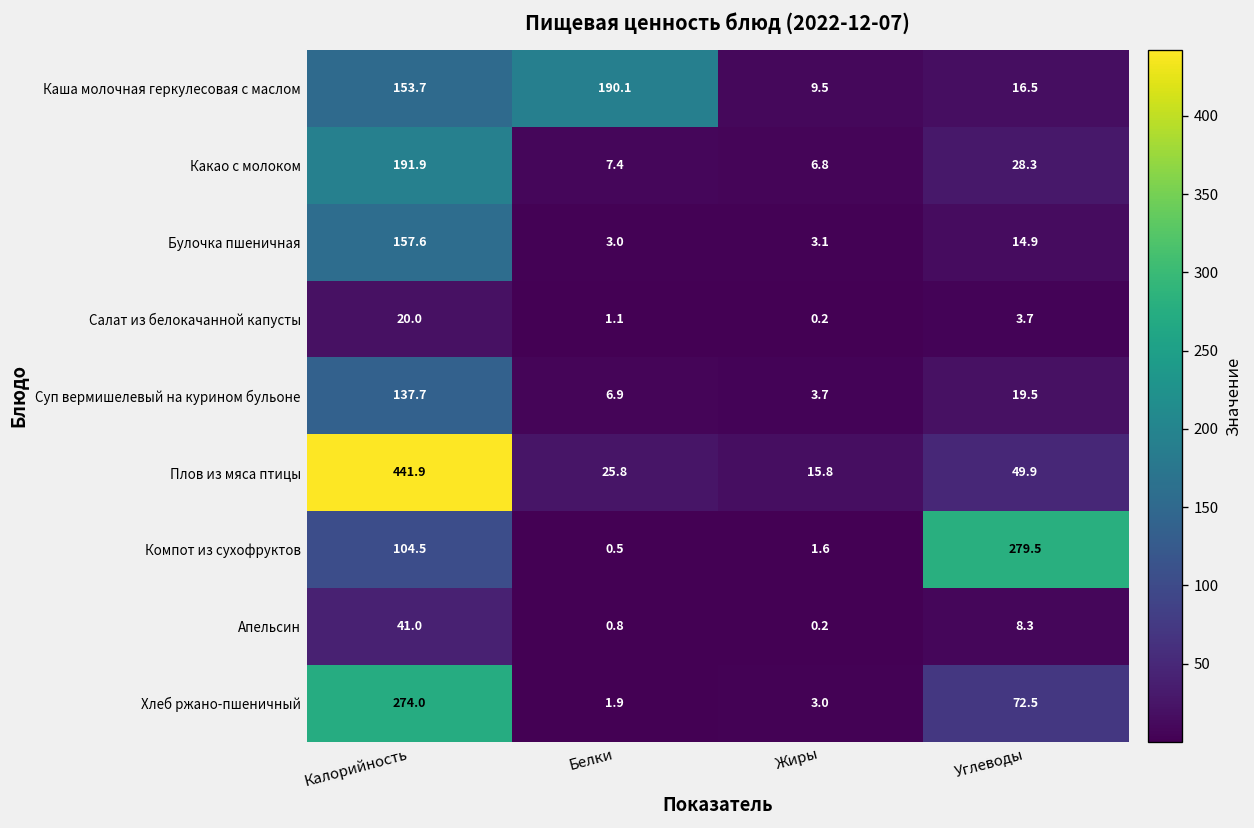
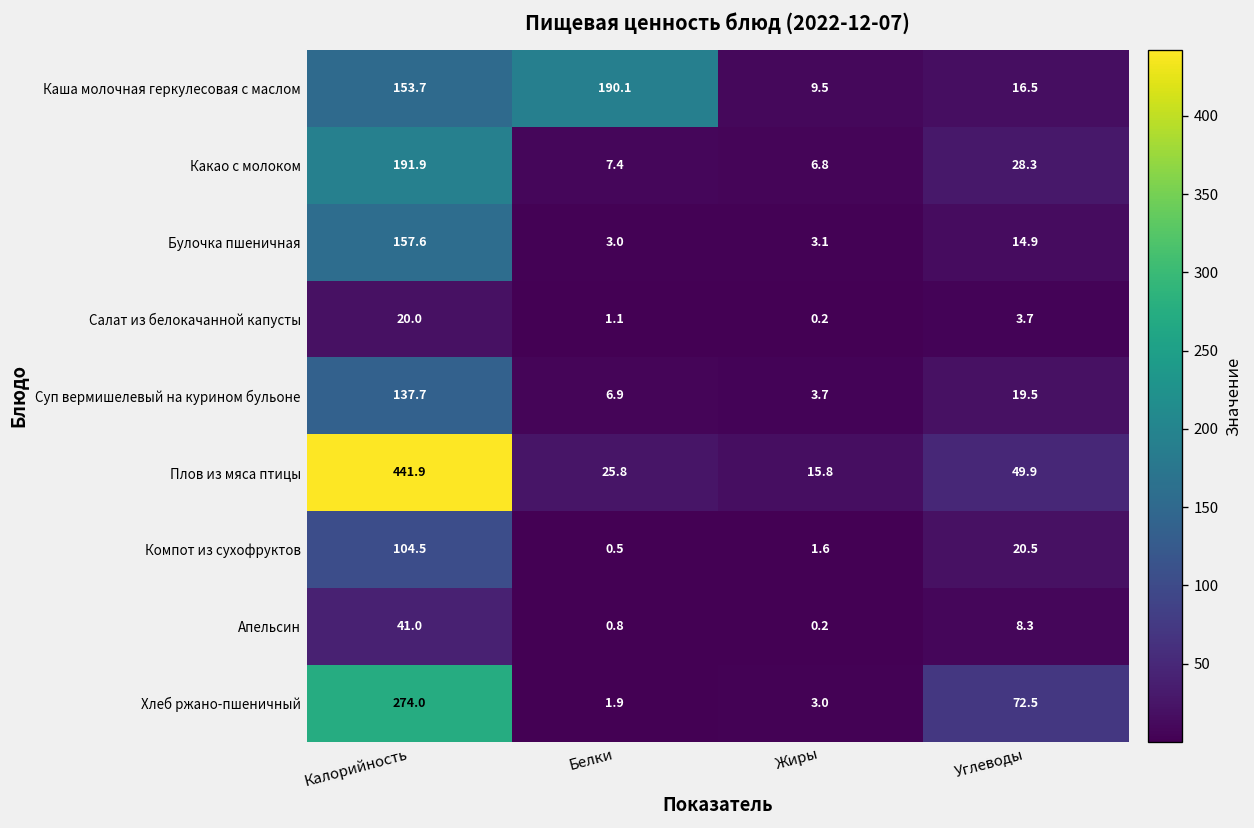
  {
    "Каша молочная геркулесовая с маслом": {
      "Калорийность": 153.7,
      "Белки": 190.1,
      "Жиры": 9.5,
      "Углеводы": 16.5
    },
    "Какао с молоком": {
      "Калорийность": 191.9,
      "Белки": 7.4,
      "Жиры": 6.8,
      "Углеводы": 28.3
    },
    "Булочка пшеничная": {
      "Калорийность": 157.6,
      "Белки": 3.0,
      "Жиры": 3.1,
      "Углеводы": 14.9
    },
    "Салат из белокачанной капусты": {
      "Калорийность": 20.0,
      "Белки": 1.1,
      "Жиры": 0.2,
      "Углеводы": 3.7
    },
    "Суп вермишелевый на курином бульоне": {
      "Калорийность": 137.7,
      "Белки": 6.9,
      "Жиры": 3.7,
      "Углеводы": 19.5
    },
    "Плов из мяса птицы": {
      "Калорийность": 441.9,
      "Белки": 25.8,
      "Жиры": 15.8,
      "Углеводы": 49.9
    },
    "Компот из сухофруктов": {
      "Калорийность": 104.5,
      "Белки": 0.5,
      "Жиры": 1.6,
-     "Углеводы": 279.5
+     "Углеводы": 20.5
    },
    "Апельсин": {
      "Калорийность": 41.0,
      "Белки": 0.8,
      "Жиры": 0.2,
      "Углеводы": 8.3
    },
    "Хлеб ржано-пшеничный": {
      "Калорийность": 274.0,
      "Белки": 1.9,
      "Жиры": 3.0,
      "Углеводы": 72.5
    }
  }
